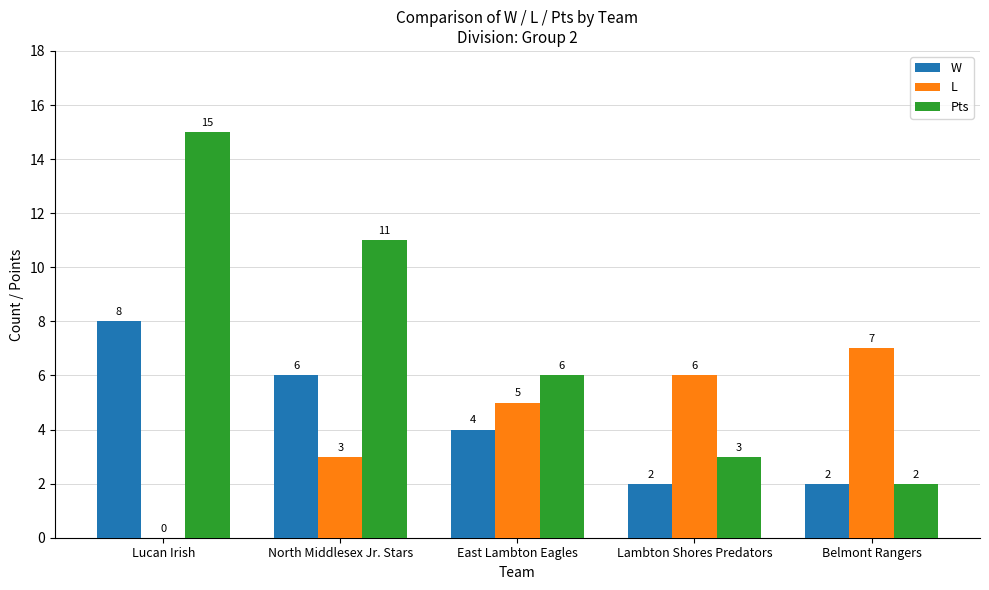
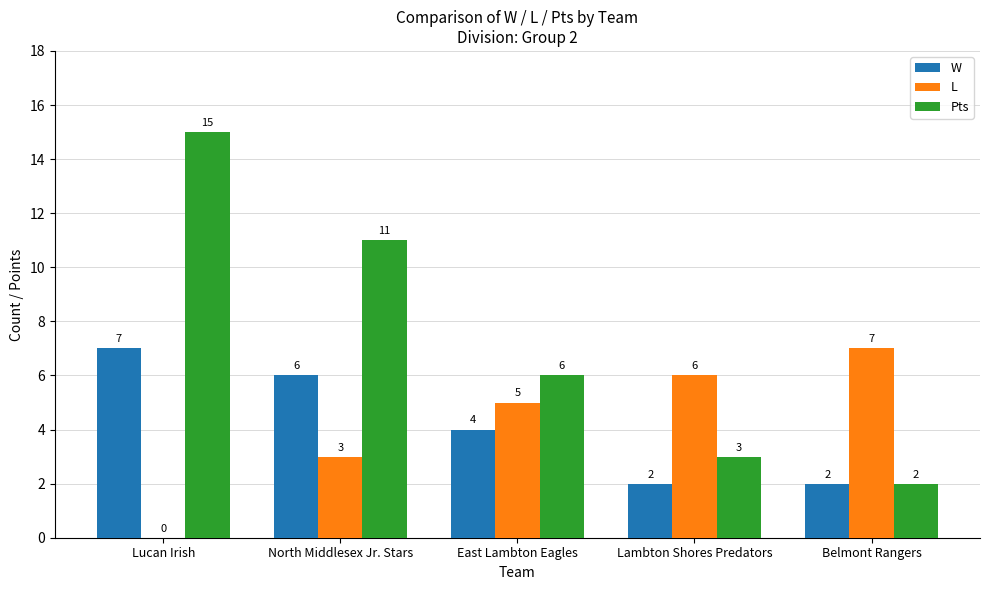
  {
    "W": {
-     "Lucan Irish": 8,
+     "Lucan Irish": 7,
      "North Middlesex Jr. Stars": 6,
      "East Lambton Eagles": 4,
      "Lambton Shores Predators": 2,
      "Belmont Rangers": 2
    },
    "L": {
      "Lucan Irish": 0,
      "North Middlesex Jr. Stars": 3,
      "East Lambton Eagles": 5,
      "Lambton Shores Predators": 6,
      "Belmont Rangers": 7
    },
    "Pts": {
      "Lucan Irish": 15,
      "North Middlesex Jr. Stars": 11,
      "East Lambton Eagles": 6,
      "Lambton Shores Predators": 3,
      "Belmont Rangers": 2
    }
  }
